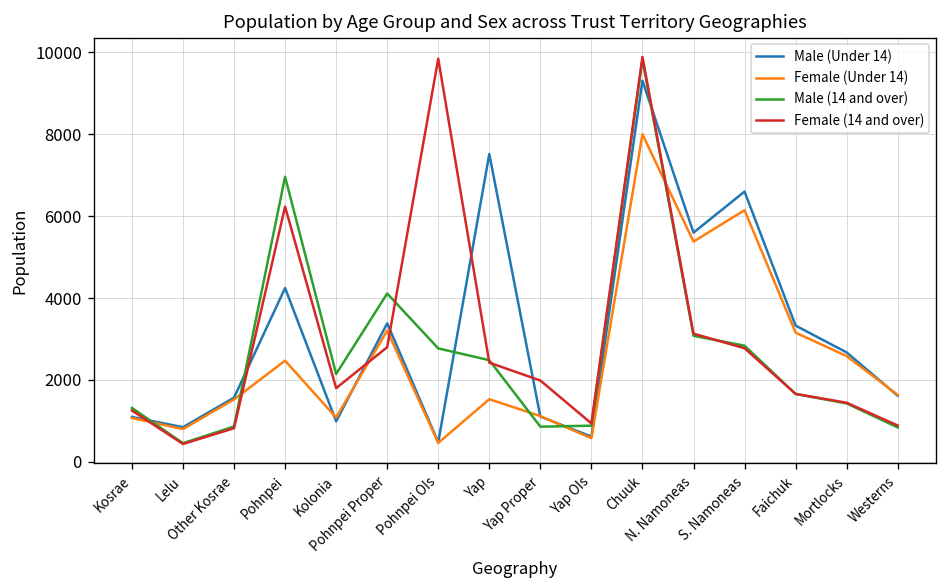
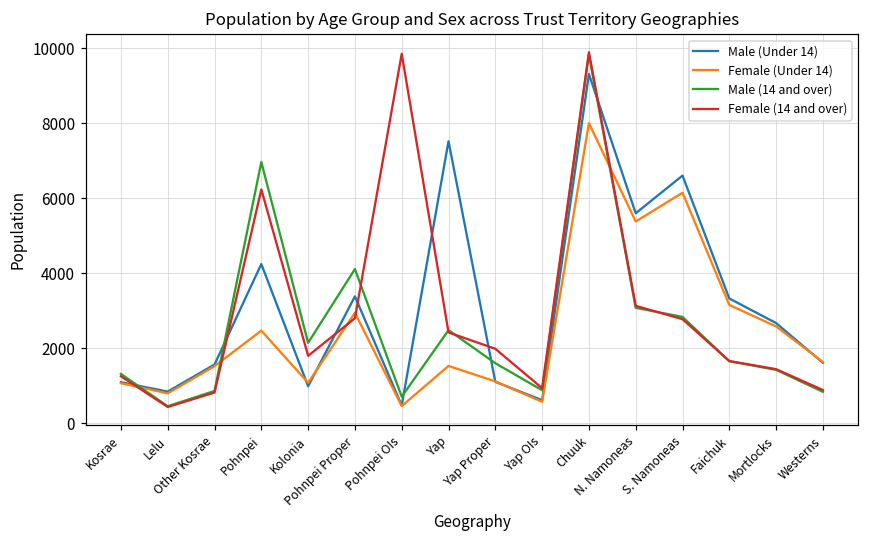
  {
    "Male (Under 14)": {
      "Pohnpei": 4200,
      "Kolonia": 1000,
      "Pohnpei Proper": 3400,
      "Yap": 7500,
      "Chuuk": 9300,
      "N. Namoneas": 5600,
      "S. Namoneas": 6600,
      "Faichuk": 3300,
      "Mortlocks": 2700
    },
    "Female (Under 14)": {
      "Pohnpei": 2500,
      "Kolonia": 1100,
-     "Pohnpei Proper": 3200,
+     "Pohnpei Proper": 2900,
      "Yap": 1500,
      "Chuuk": 8000,
      "N. Namoneas": 5400,
      "S. Namoneas": 6100,
      "Faichuk": 3200,
      "Mortlocks": 2600
    },
    "Male (14 and over)": {
      "Pohnpei": 7000,
      "Kolonia": 2100,
      "Pohnpei Proper": 4100,
-     "Pohnpei OIs": 2800,
-     "Yap Proper": 900
+     "Pohnpei OIs": 700,
+     "Yap Proper": 1600
    },
    "Female (14 and over)": {
      "Pohnpei": 6200,
      "Kolonia": 1800,
      "Pohnpei Proper": 2800,
      "Pohnpei OIs": 9800,
      "Yap Proper": 2000
    }
  }
